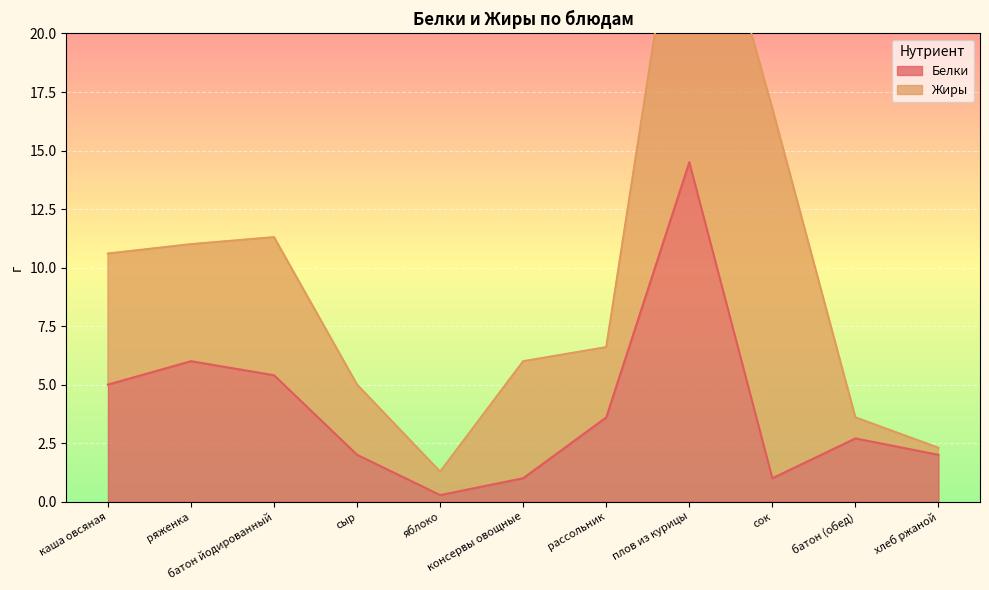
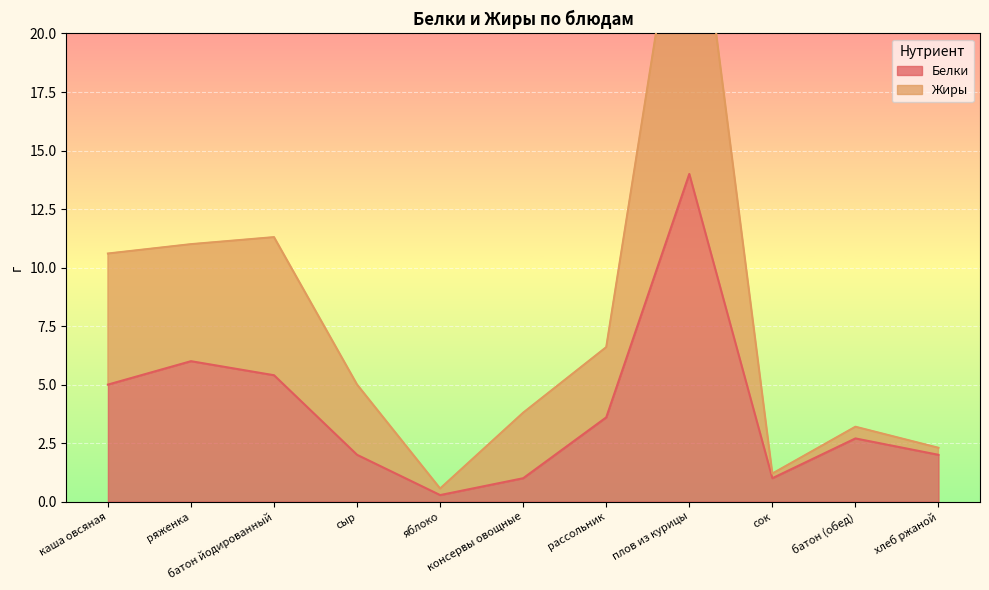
  {
    "Белки": {
      "каша овсяная": 5.0,
      "ряженка": 6.0,
      "батон йодированный": 5.4,
      "сыр": 2.0,
      "яблоко": 0.3,
      "консервы овощные": 1.0,
      "рассольник": 3.6,
-     "плов из курицы": 14.5,
+     "плов из курицы": 14.0,
      "сок": 1.0,
      "батон (обед)": 2.7,
      "хлеб ржаной": 2.0
    },
    "Жиры": {
      "каша овсяная": 5.6,
      "ряженка": 5.0,
      "батон йодированный": 5.9,
      "сыр": 3.0,
-     "яблоко": 1.0,
-     "консервы овощные": 5.0,
+     "яблоко": 0.3,
+     "консервы овощные": 2.8,
      "рассольник": 3.0,
-     "сок": 15.8,
-     "батон (обед)": 0.9,
+     "сок": 0.2,
+     "батон (обед)": 0.5,
      "хлеб ржаной": 0.3
    }
  }
